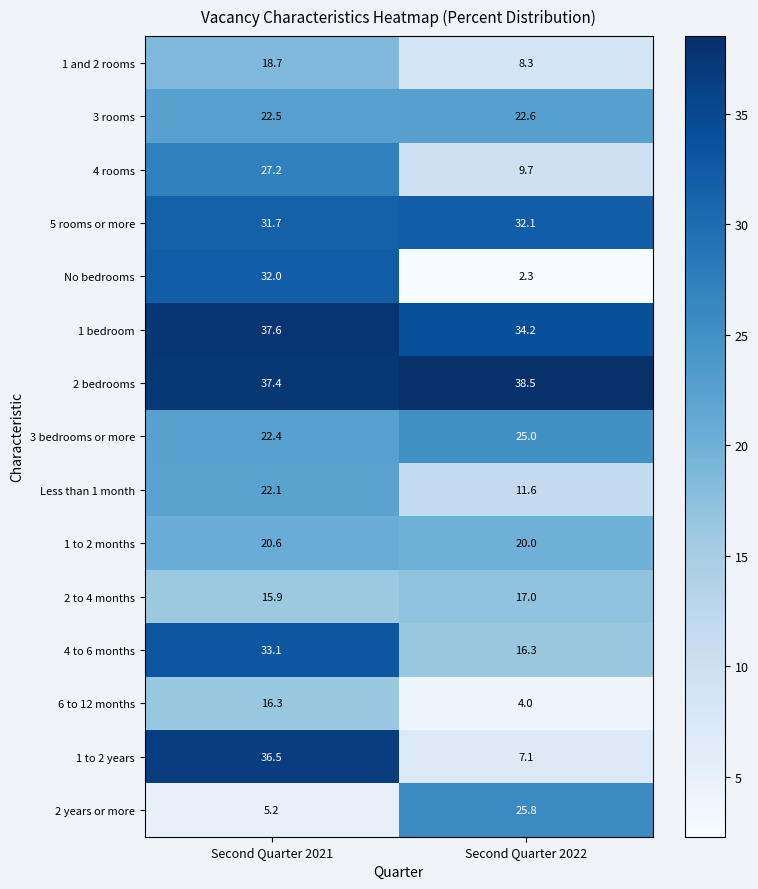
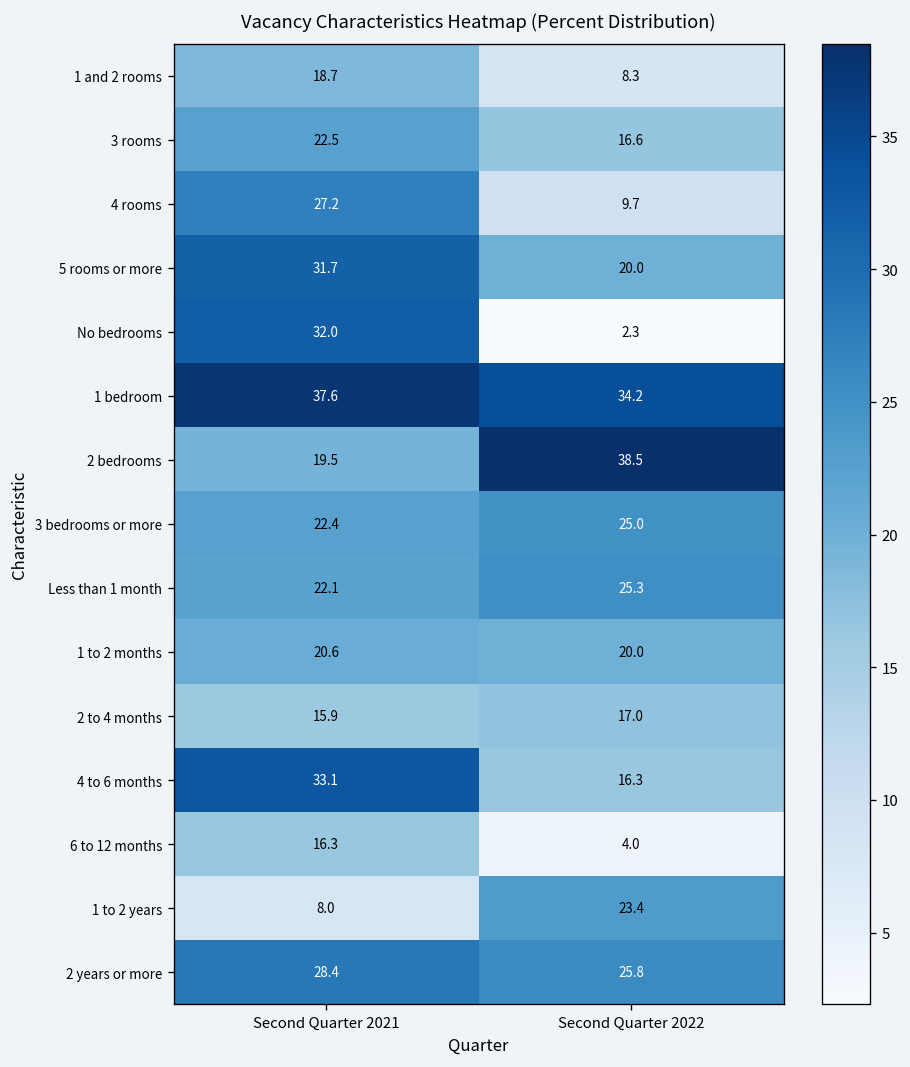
  {
    "1 and 2 rooms": {
      "Second Quarter 2021": 18.7,
      "Second Quarter 2022": 8.3
    },
    "3 rooms": {
      "Second Quarter 2021": 22.5,
-     "Second Quarter 2022": 22.6
+     "Second Quarter 2022": 16.6
    },
    "4 rooms": {
      "Second Quarter 2021": 27.2,
      "Second Quarter 2022": 9.7
    },
    "5 rooms or more": {
      "Second Quarter 2021": 31.7,
-     "Second Quarter 2022": 32.1
+     "Second Quarter 2022": 20.0
    },
    "No bedrooms": {
      "Second Quarter 2021": 32.0,
      "Second Quarter 2022": 2.3
    },
    "1 bedroom": {
      "Second Quarter 2021": 37.6,
      "Second Quarter 2022": 34.2
    },
    "2 bedrooms": {
-     "Second Quarter 2021": 37.4,
+     "Second Quarter 2021": 19.5,
      "Second Quarter 2022": 38.5
    },
    "3 bedrooms or more": {
      "Second Quarter 2021": 22.4,
      "Second Quarter 2022": 25.0
    },
    "Less than 1 month": {
      "Second Quarter 2021": 22.1,
-     "Second Quarter 2022": 11.6
+     "Second Quarter 2022": 25.3
    },
    "1 to 2 months": {
      "Second Quarter 2021": 20.6,
      "Second Quarter 2022": 20.0
    },
    "2 to 4 months": {
      "Second Quarter 2021": 15.9,
      "Second Quarter 2022": 17.0
    },
    "4 to 6 months": {
      "Second Quarter 2021": 33.1,
      "Second Quarter 2022": 16.3
    },
    "6 to 12 months": {
      "Second Quarter 2021": 16.3,
      "Second Quarter 2022": 4.0
    },
    "1 to 2 years": {
-     "Second Quarter 2021": 36.5,
-     "Second Quarter 2022": 7.1
+     "Second Quarter 2021": 8.0,
+     "Second Quarter 2022": 23.4
    },
    "2 years or more": {
-     "Second Quarter 2021": 5.2,
+     "Second Quarter 2021": 28.4,
      "Second Quarter 2022": 25.8
    }
  }
